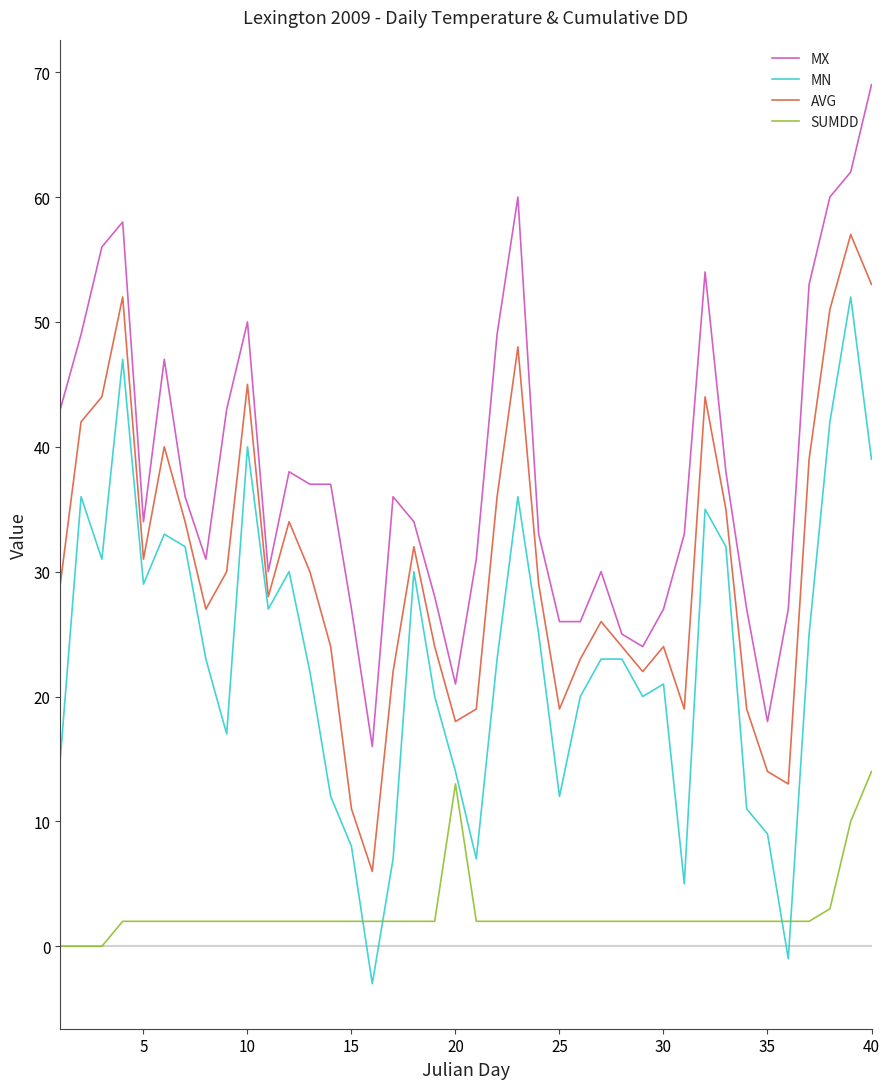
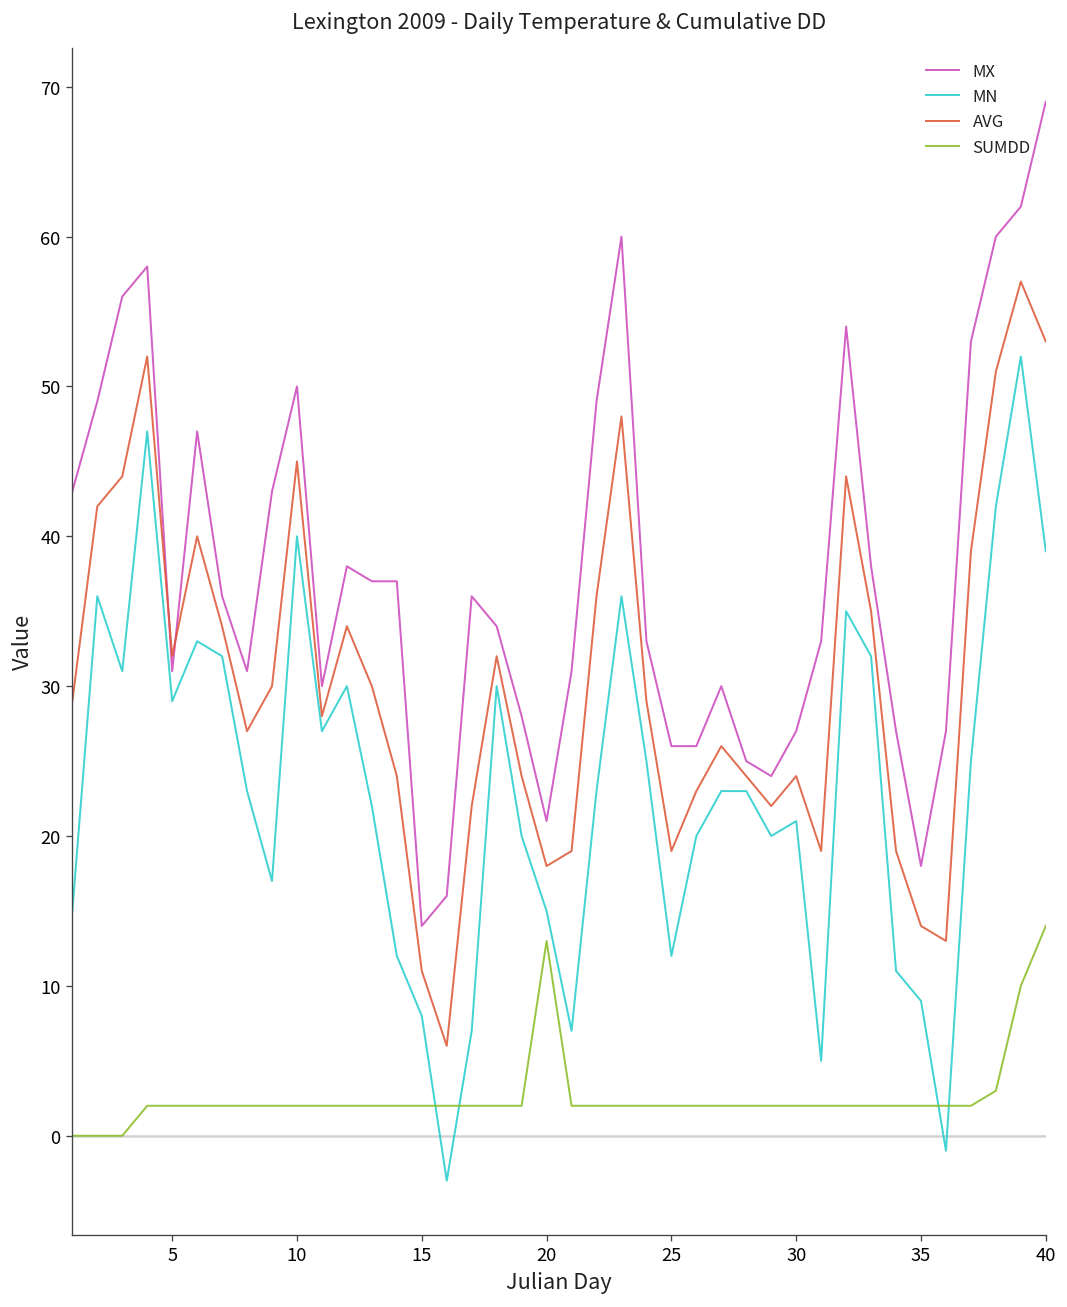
  {
    "MX": {
-     "5": 34,
+     "5": 31,
      "10": 50,
-     "15": 27,
+     "15": 14,
      "20": 21,
      "25": 26,
      "30": 27,
      "35": 18,
      "40": 69
    },
    "MN": {
      "5": 29,
      "10": 40,
      "15": 8,
-     "20": 14,
+     "20": 15,
      "25": 12,
      "30": 21,
      "35": 9,
      "40": 39
    },
    "AVG": {
-     "5": 31,
+     "5": 32,
      "10": 45,
      "15": 11,
      "20": 18,
      "25": 19,
      "30": 24,
      "35": 14,
      "40": 53
    },
    "SUMDD": {
      "5": 2,
      "10": 2,
      "15": 2,
      "20": 13,
      "25": 2,
      "30": 2,
      "35": 2,
      "40": 14
    }
  }
